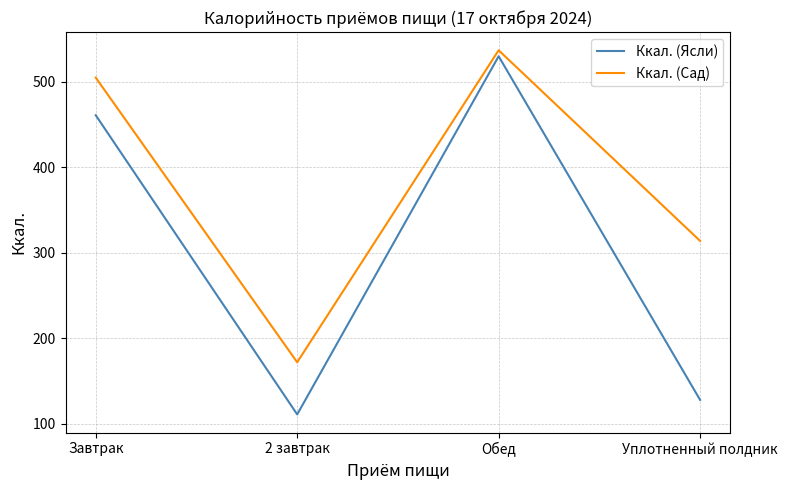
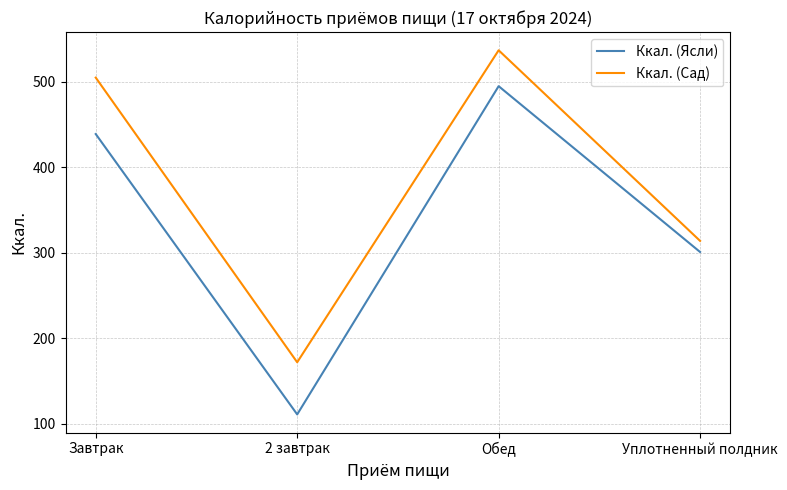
  {
    "Ккал. (Ясли)": {
-     "Завтрак": 460,
+     "Завтрак": 440,
      "2 завтрак": 110,
-     "Обед": 530,
-     "Уплотненный полдник": 130
+     "Обед": 500,
+     "Уплотненный полдник": 300
    },
    "Ккал. (Сад)": {
      "Завтрак": 510,
      "2 завтрак": 170,
      "Обед": 540,
      "Уплотненный полдник": 310
    }
  }
